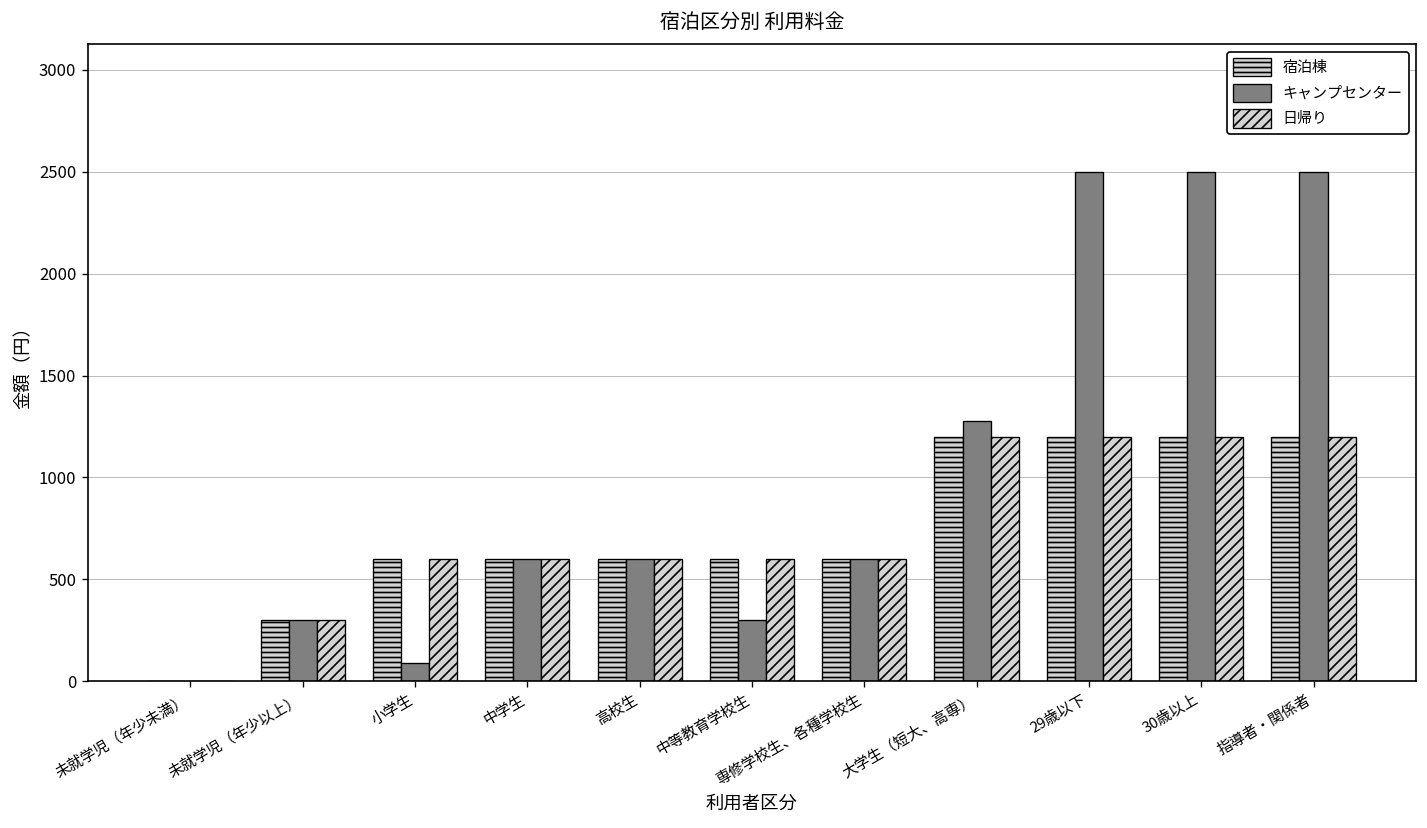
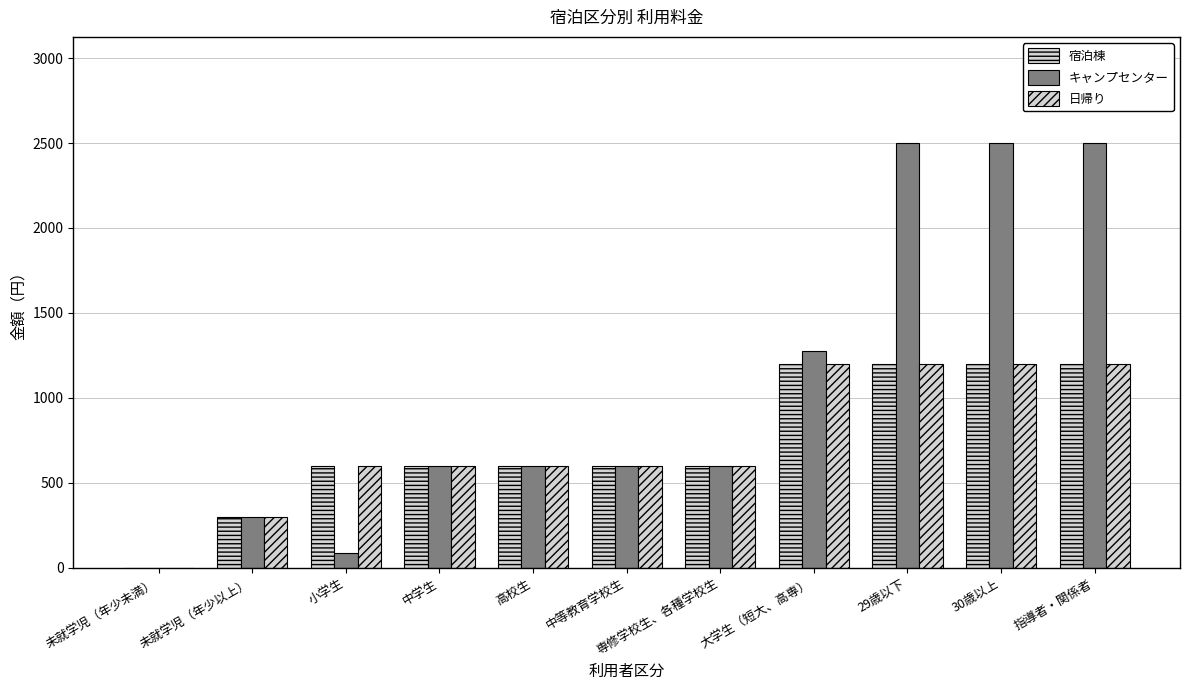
  {
    "キャンプセンター": {
      "未就学児（年少未満）": 0,
      "未就学児（年少以上）": 300,
      "小学生": 90,
      "中学生": 600,
      "高校生": 600,
-     "中等教育学校生": 300,
+     "中等教育学校生": 600,
      "専修学校生、各種学校生": 600,
      "大学生（短大、高専）": 1280,
      "29歳以下": 2500,
      "30歳以上": 2500,
      "指導者・関係者": 2500
    }
  }
